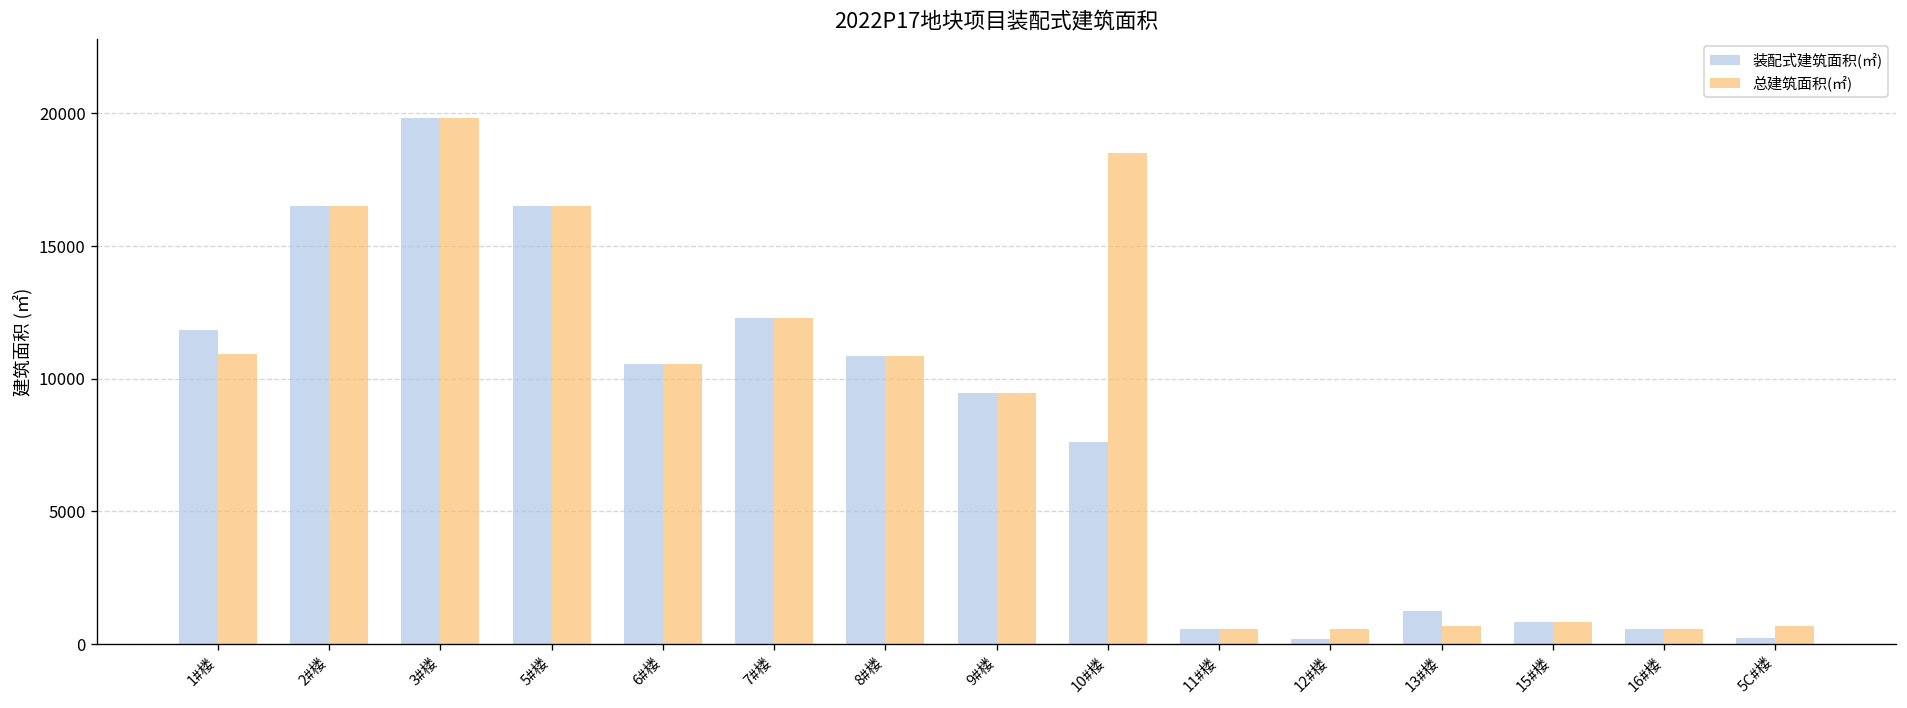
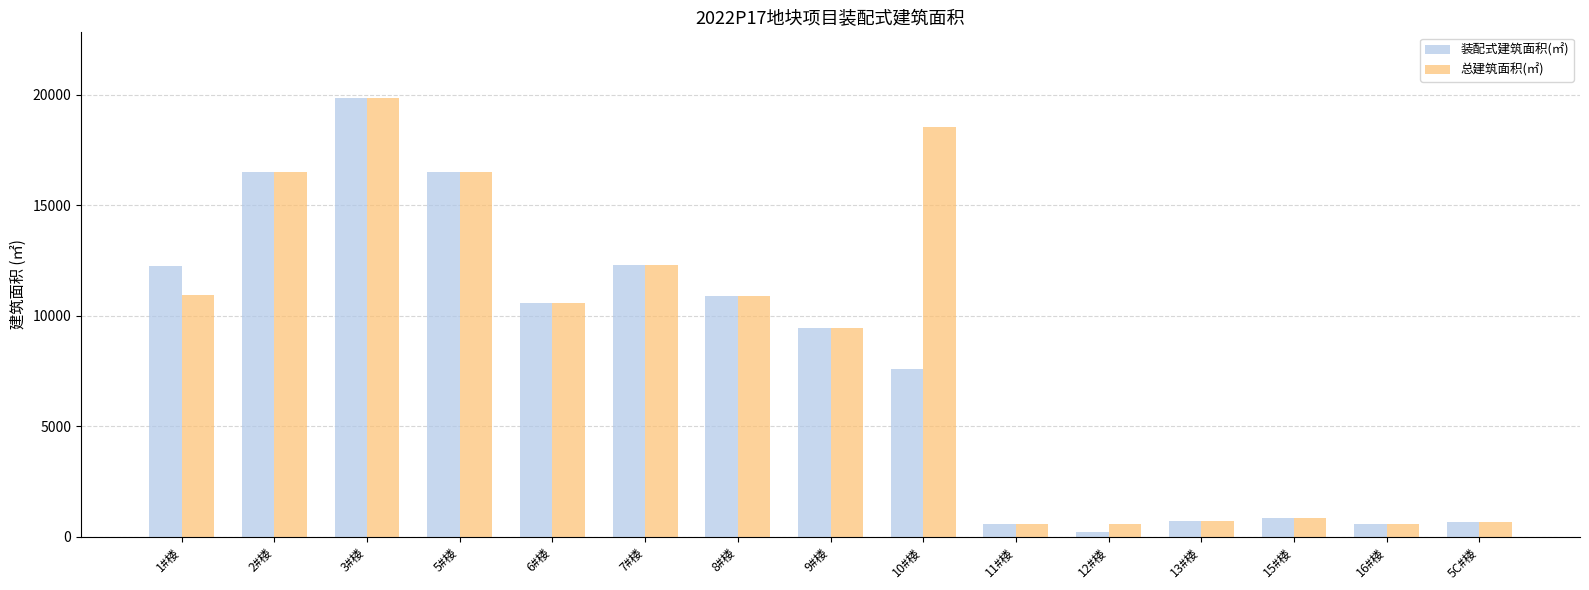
  {
    "装配式建筑面积(㎡)": {
-     "1#楼": 11800,
+     "1#楼": 12200,
      "2#楼": 16500,
      "3#楼": 19800,
      "5#楼": 16500,
      "6#楼": 10600,
      "7#楼": 12300,
      "8#楼": 10900,
      "9#楼": 9500,
      "10#楼": 7600,
      "11#楼": 600,
      "12#楼": 200,
-     "13#楼": 1300,
+     "13#楼": 700,
      "15#楼": 800,
      "16#楼": 600,
-     "5C#楼": 200
+     "5C#楼": 700
    },
    "总建筑面积(㎡)": {
      "1#楼": 10900,
      "2#楼": 16500,
      "3#楼": 19800,
      "5#楼": 16500,
      "6#楼": 10600,
      "7#楼": 12300,
      "8#楼": 10900,
      "9#楼": 9500,
      "10#楼": 18500,
      "11#楼": 600,
      "12#楼": 600,
      "13#楼": 700,
      "15#楼": 800,
      "16#楼": 600,
      "5C#楼": 700
    }
  }
